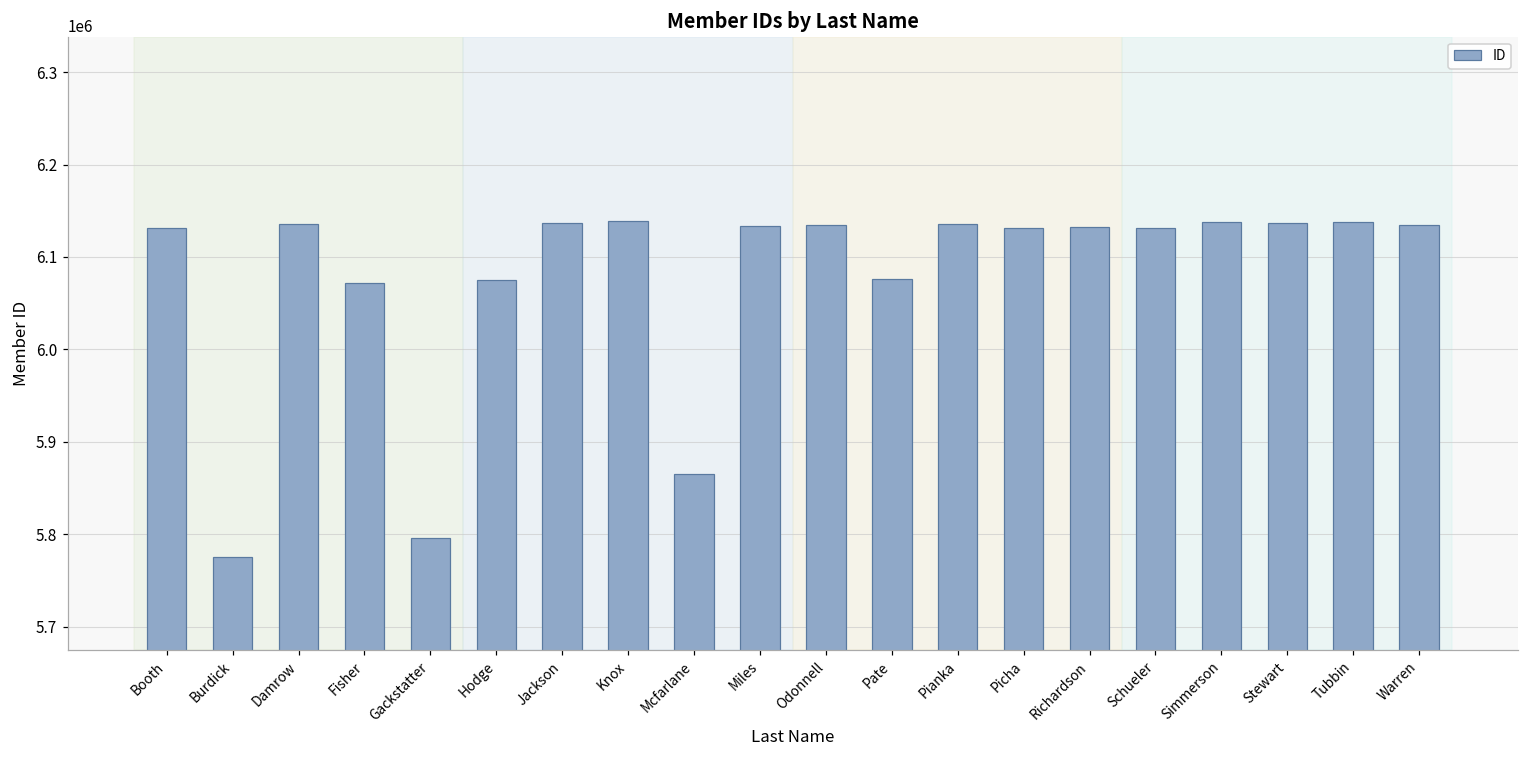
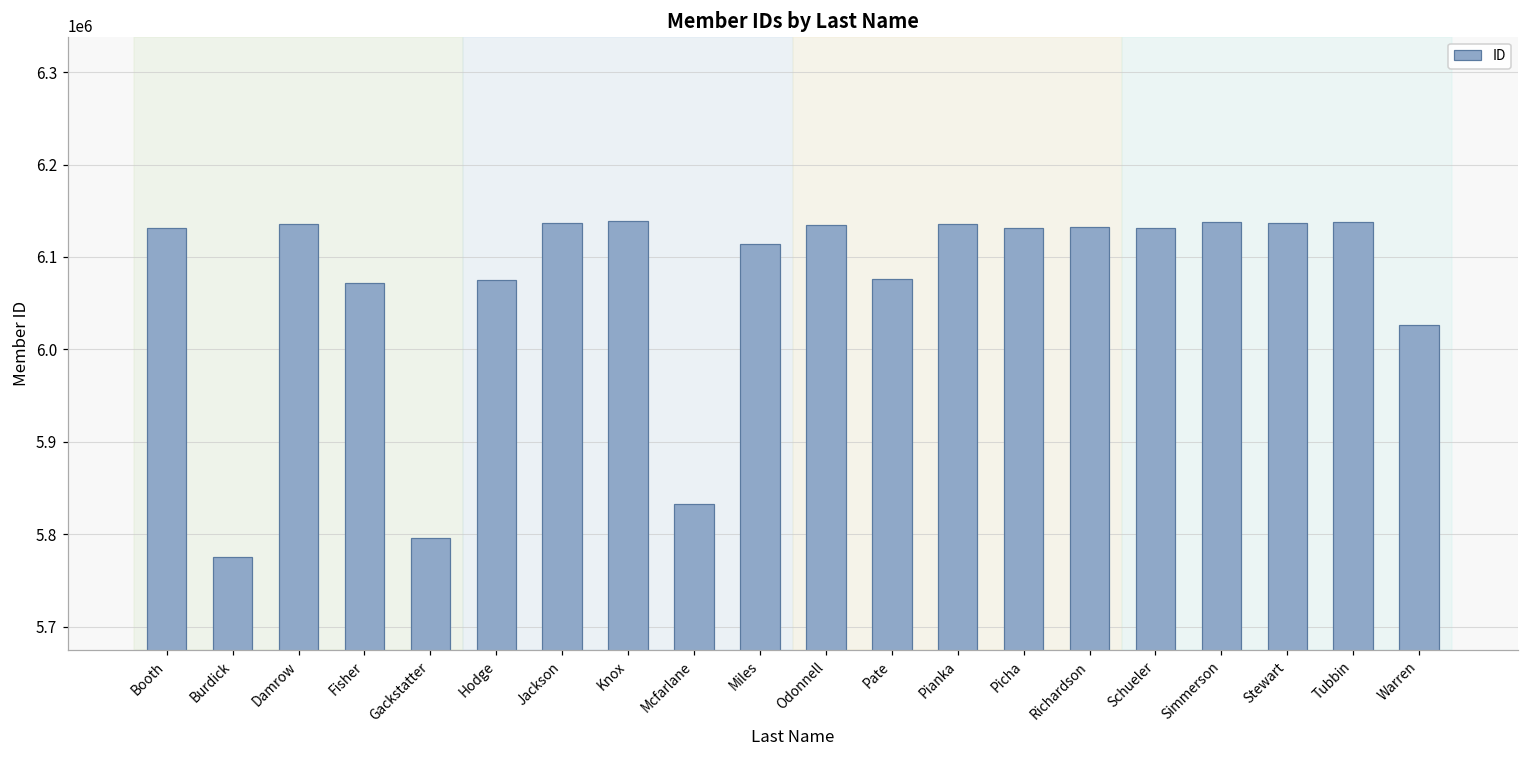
  {
    "Booth": 6130000,
    "Burdick": 5780000,
    "Damrow": 6140000,
    "Fisher": 6070000,
    "Gackstatter": 5800000,
    "Hodge": 6080000,
    "Jackson": 6140000,
    "Knox": 6140000,
-   "Mcfarlane": 5870000,
-   "Miles": 6130000,
+   "Mcfarlane": 5830000,
+   "Miles": 6110000,
    "Odonnell": 6130000,
    "Pate": 6080000,
    "Pianka": 6140000,
    "Picha": 6130000,
    "Richardson": 6130000,
    "Schueler": 6130000,
    "Simmerson": 6140000,
    "Stewart": 6140000,
    "Tubbin": 6140000,
-   "Warren": 6130000
+   "Warren": 6030000
  }
